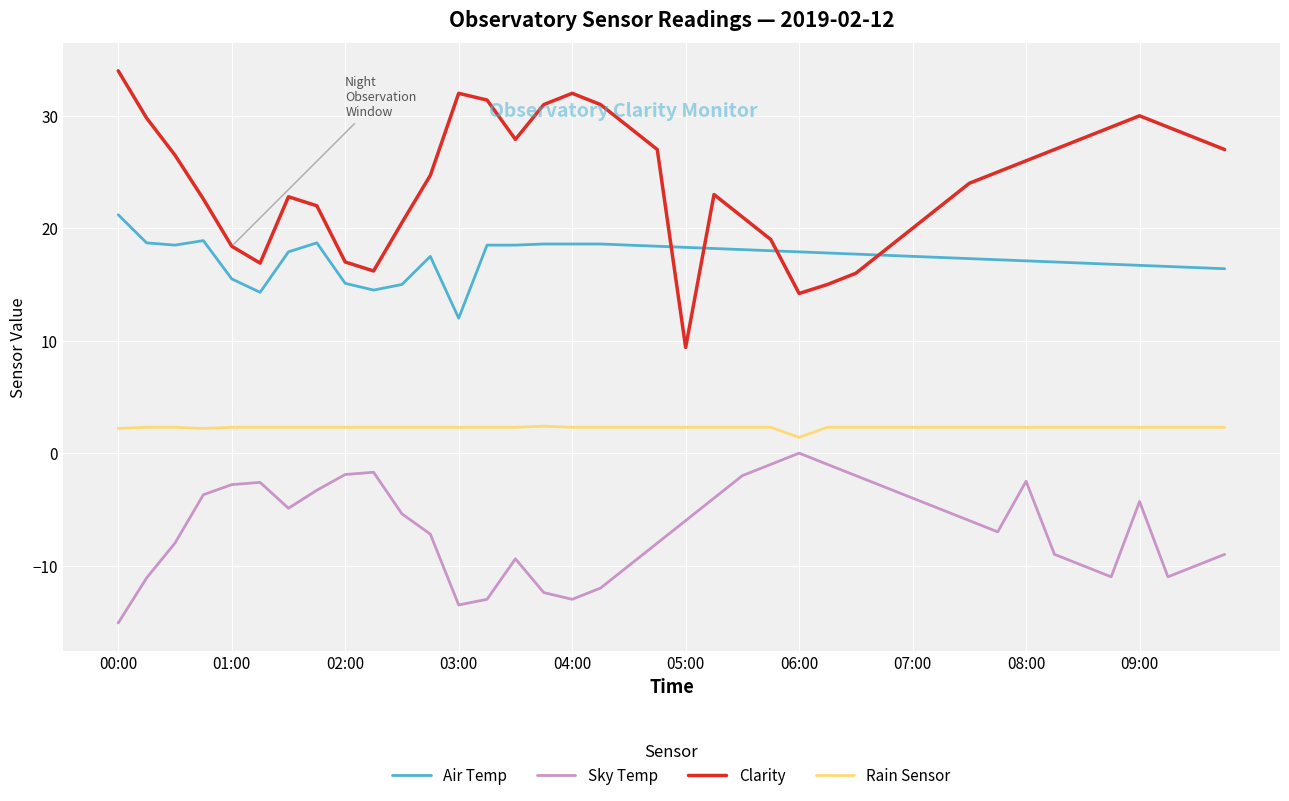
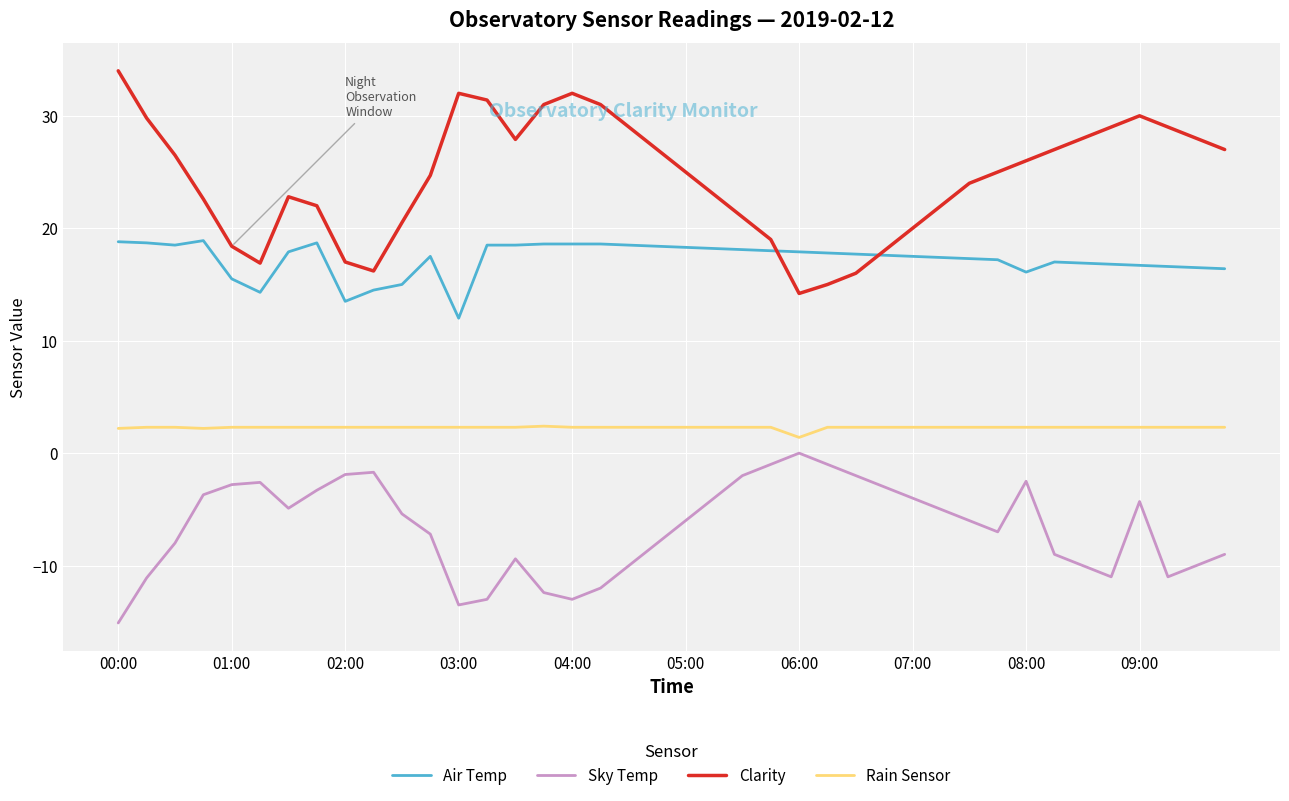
  {
    "Air Temp": {
-     "00:00": 21.2,
+     "00:00": 18.8,
      "01:00": 15.5,
-     "02:00": 15.1,
+     "02:00": 13.5,
      "03:00": 12.0,
      "04:00": 18.6,
      "05:00": 18.3,
      "06:00": 17.9,
      "07:00": 17.5,
-     "08:00": 17.1,
+     "08:00": 16.1,
      "09:00": 16.7
    },
    "Sky Temp": {
      "00:00": -15.1,
      "01:00": -2.8,
      "02:00": -1.9,
      "03:00": -13.5,
      "04:00": -13.0,
      "05:00": -6.0,
      "06:00": 0.0,
      "07:00": -4.0,
      "08:00": -2.5,
      "09:00": -4.3
    },
    "Clarity": {
      "00:00": 34.0,
      "01:00": 18.4,
      "02:00": 17.0,
      "03:00": 32.0,
      "04:00": 32.0,
-     "05:00": 9.4,
+     "05:00": 25.0,
      "06:00": 14.2,
      "07:00": 20.0,
      "08:00": 26.0,
      "09:00": 30.0
    },
    "Rain Sensor": {
      "00:00": 2.2,
      "01:00": 2.3,
      "02:00": 2.3,
      "03:00": 2.3,
      "04:00": 2.3,
      "05:00": 2.3,
      "06:00": 1.4,
      "07:00": 2.3,
      "08:00": 2.3,
      "09:00": 2.3
    }
  }
